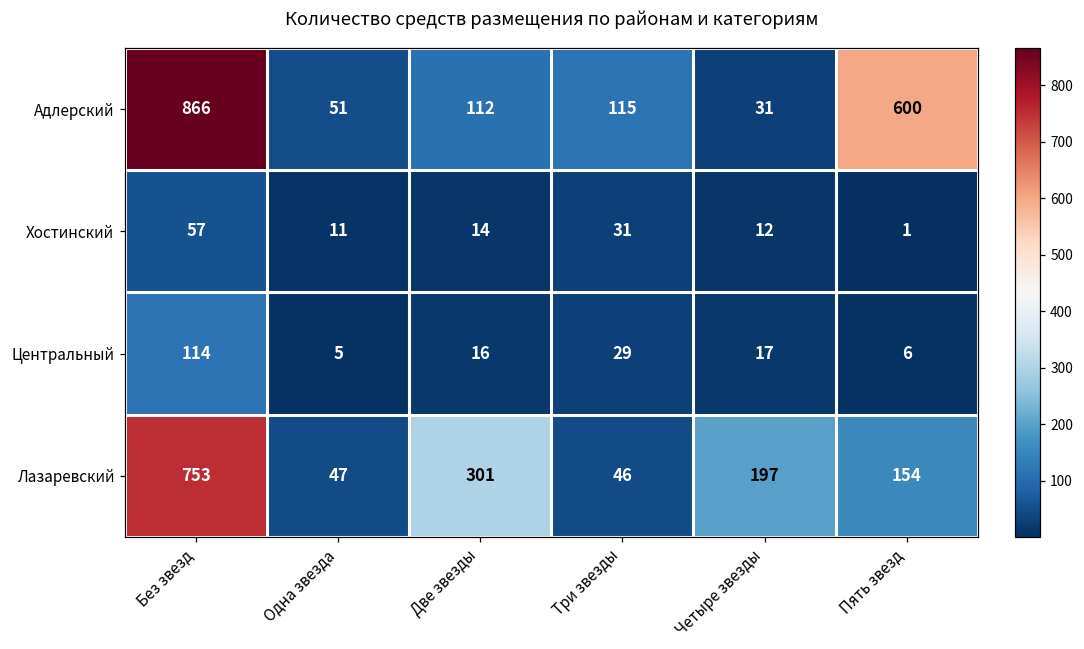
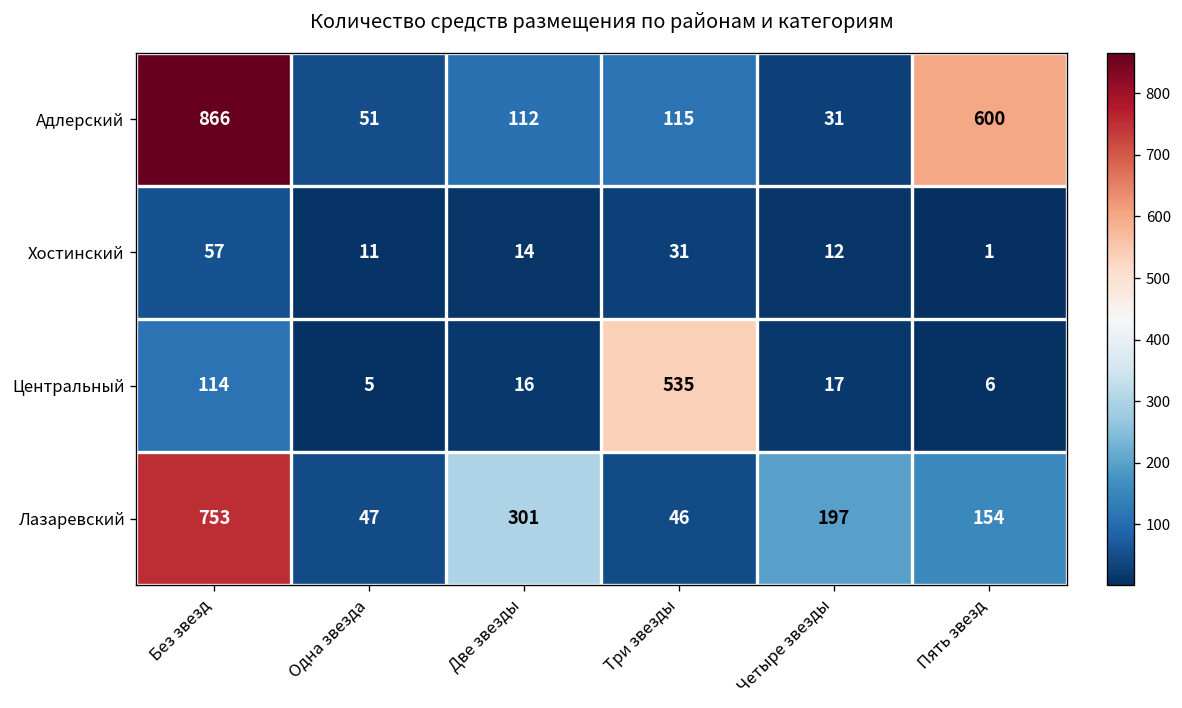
  {
    "Адлерский": {
      "Без звезд": 866,
      "Одна звезда": 51,
      "Две звезды": 112,
      "Три звезды": 115,
      "Четыре звезды": 31,
      "Пять звезд": 600
    },
    "Хостинский": {
      "Без звезд": 57,
      "Одна звезда": 11,
      "Две звезды": 14,
      "Три звезды": 31,
      "Четыре звезды": 12,
      "Пять звезд": 1
    },
    "Центральный": {
      "Без звезд": 114,
      "Одна звезда": 5,
      "Две звезды": 16,
-     "Три звезды": 29,
+     "Три звезды": 535,
      "Четыре звезды": 17,
      "Пять звезд": 6
    },
    "Лазаревский": {
      "Без звезд": 753,
      "Одна звезда": 47,
      "Две звезды": 301,
      "Три звезды": 46,
      "Четыре звезды": 197,
      "Пять звезд": 154
    }
  }
